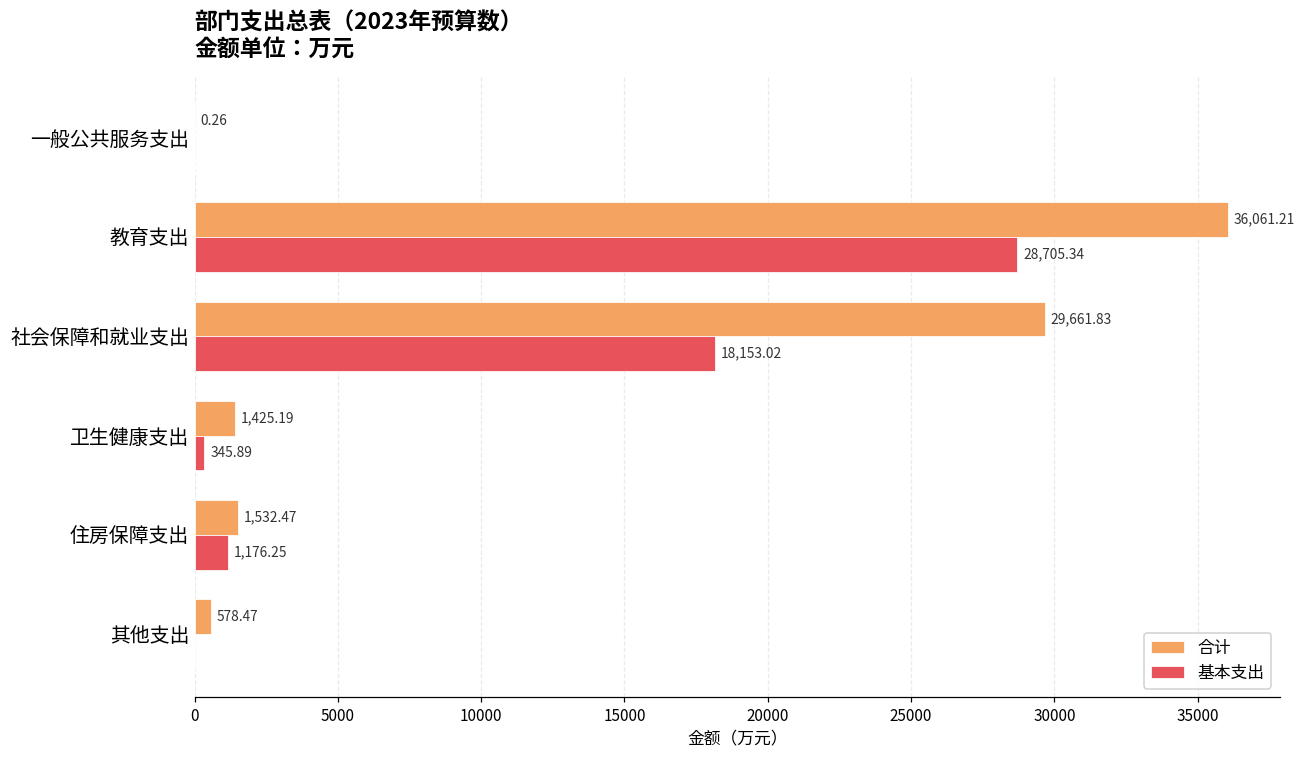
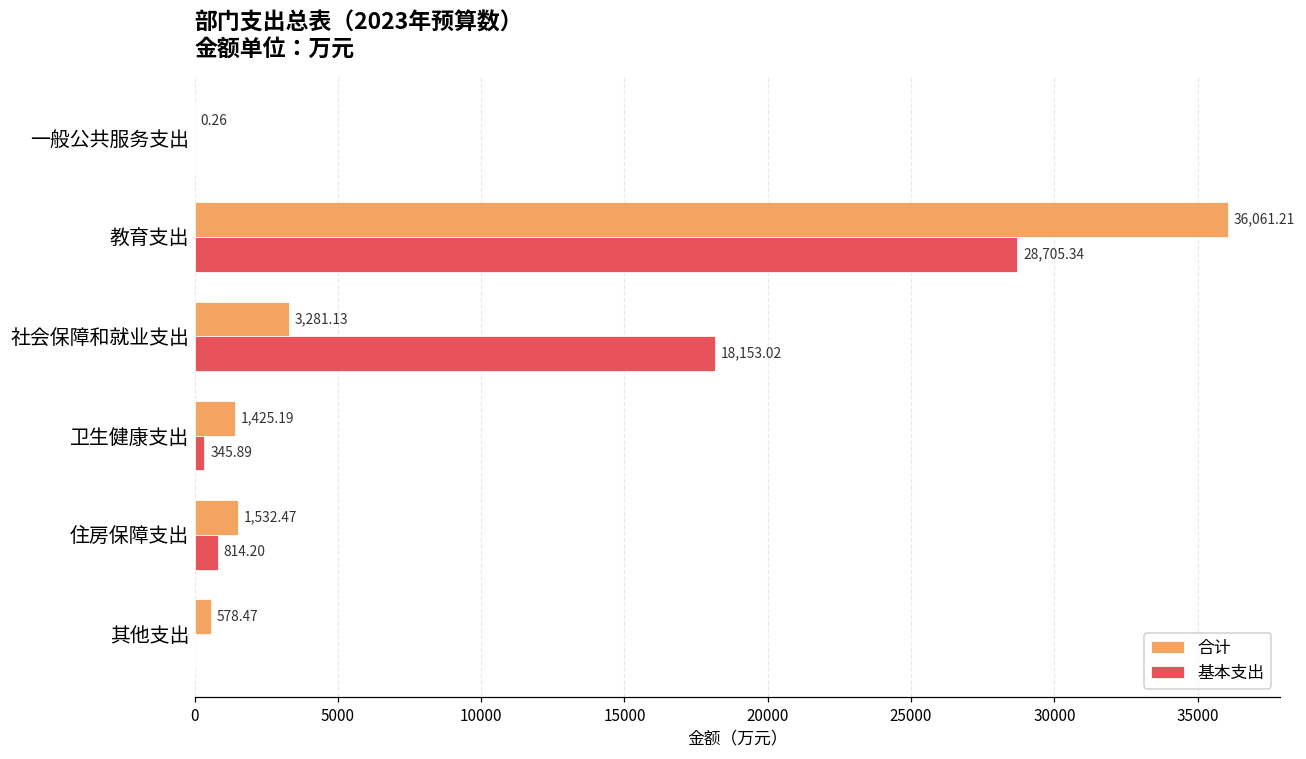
  {
    "合计": {
      "一般公共服务支出": "0.26",
      "教育支出": "36,061.21",
-     "社会保障和就业支出": "29,661.83",
+     "社会保障和就业支出": "3,281.13",
      "卫生健康支出": "1,425.19",
      "住房保障支出": "1,532.47",
      "其他支出": "578.47"
    },
    "基本支出": {
      "教育支出": "28,705.34",
      "社会保障和就业支出": "18,153.02",
      "卫生健康支出": "345.89",
-     "住房保障支出": "1,176.25"
+     "住房保障支出": "814.20"
    }
  }
